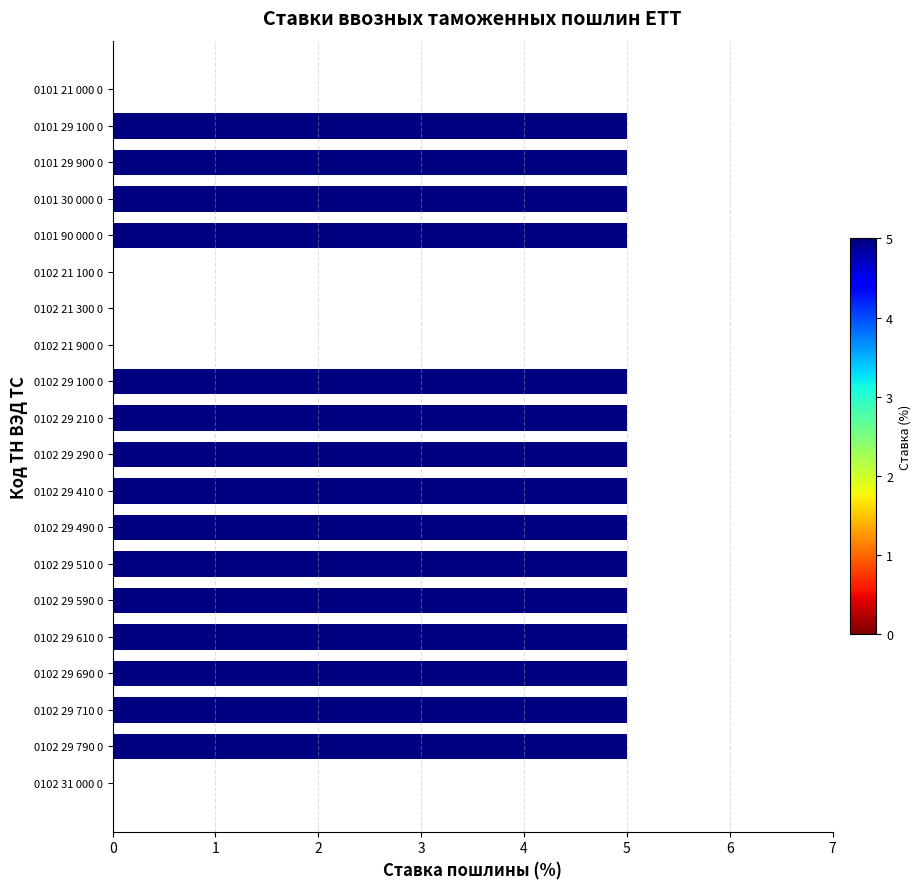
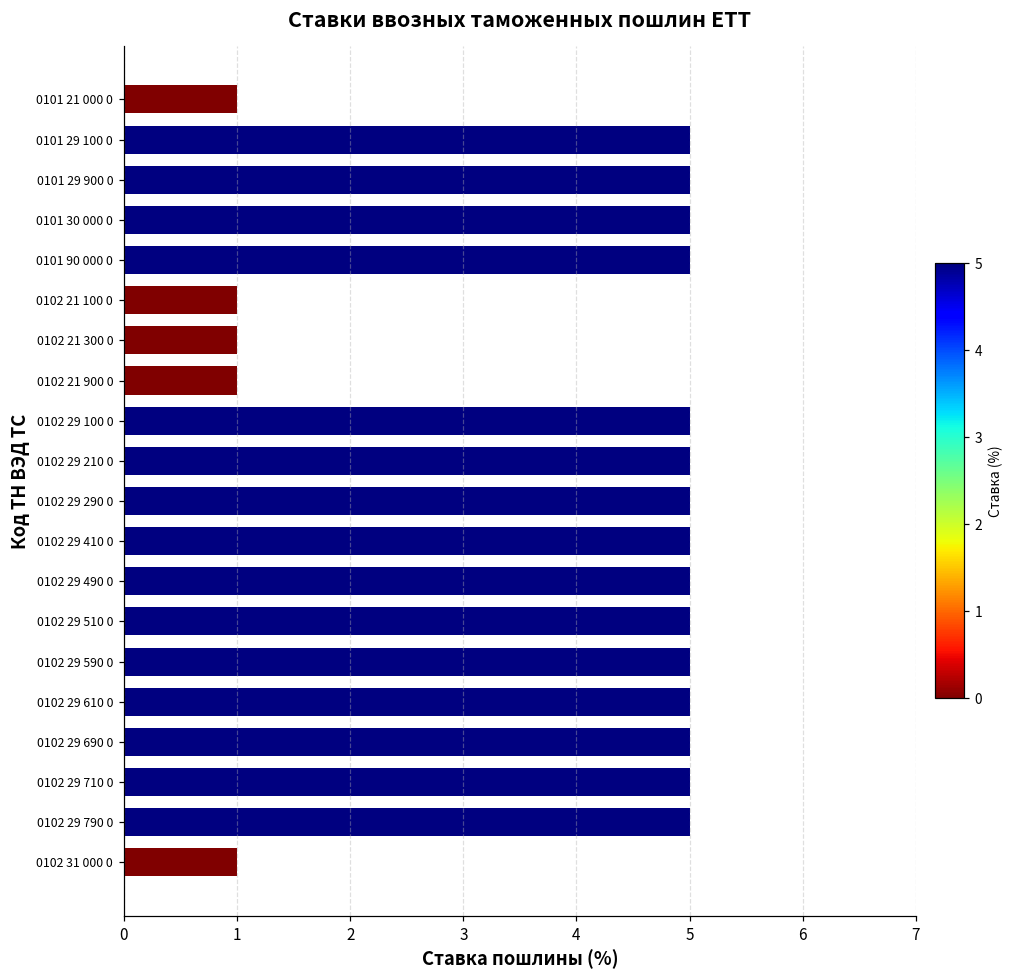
  {
-   "0101 21 000 0": 0,
+   "0101 21 000 0": 1,
    "0101 29 100 0": 5,
    "0101 29 900 0": 5,
    "0101 30 000 0": 5,
    "0101 90 000 0": 5,
-   "0102 21 100 0": 0,
-   "0102 21 300 0": 0,
-   "0102 21 900 0": 0,
+   "0102 21 100 0": 1,
+   "0102 21 300 0": 1,
+   "0102 21 900 0": 1,
    "0102 29 100 0": 5,
    "0102 29 210 0": 5,
    "0102 29 290 0": 5,
    "0102 29 410 0": 5,
    "0102 29 490 0": 5,
    "0102 29 510 0": 5,
    "0102 29 590 0": 5,
    "0102 29 610 0": 5,
    "0102 29 690 0": 5,
    "0102 29 710 0": 5,
    "0102 29 790 0": 5,
-   "0102 31 000 0": 0
+   "0102 31 000 0": 1
  }
